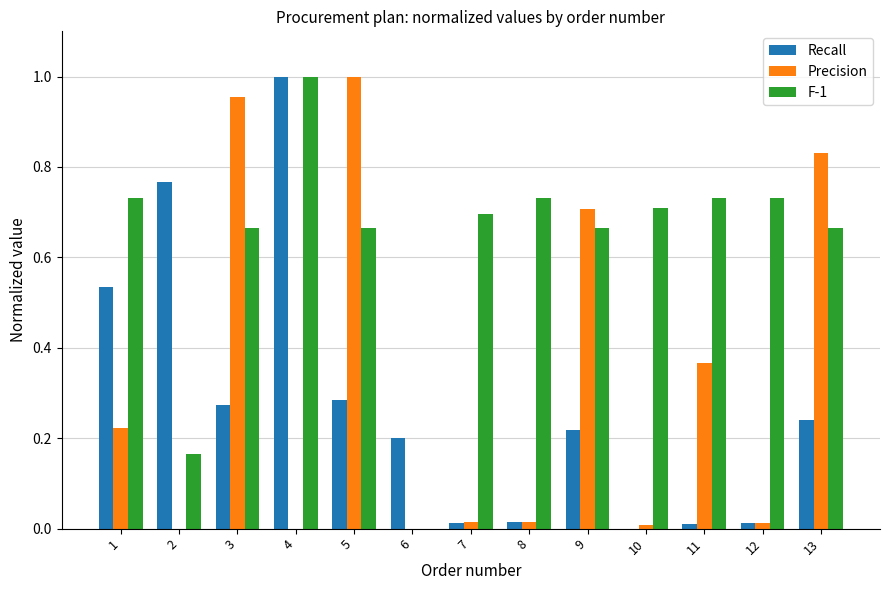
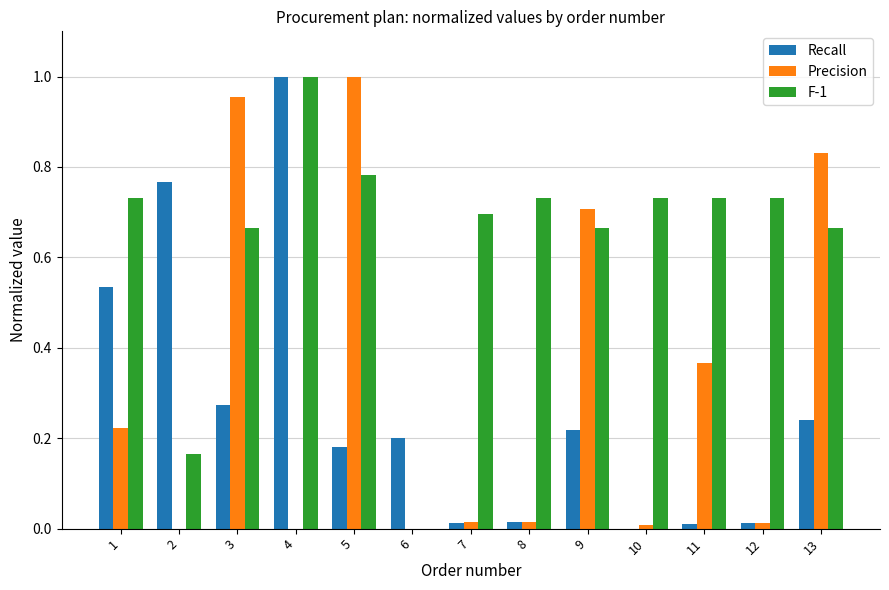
  {
    "Recall": {
      "1": 0.53,
      "2": 0.77,
      "3": 0.27,
      "4": 1.00,
-     "5": 0.28,
+     "5": 0.18,
      "6": 0.20,
      "7": 0.01,
      "8": 0.01,
      "9": 0.22,
      "10": 0.00,
      "11": 0.01,
      "12": 0.01,
      "13": 0.24
    },
    "Precision": {
      "1": 0.22,
      "2": 0.00,
      "3": 0.96,
      "5": 1.00,
      "7": 0.02,
      "8": 0.01,
      "9": 0.71,
      "10": 0.01,
      "11": 0.37,
      "12": 0.01,
      "13": 0.83
    },
    "F-1": {
      "1": 0.73,
      "2": 0.17,
      "3": 0.67,
      "4": 1.00,
-     "5": 0.67,
+     "5": 0.78,
      "6": 0.00,
      "7": 0.70,
      "8": 0.73,
      "9": 0.67,
-     "10": 0.71,
+     "10": 0.73,
      "11": 0.73,
      "12": 0.73,
      "13": 0.67
    }
  }
